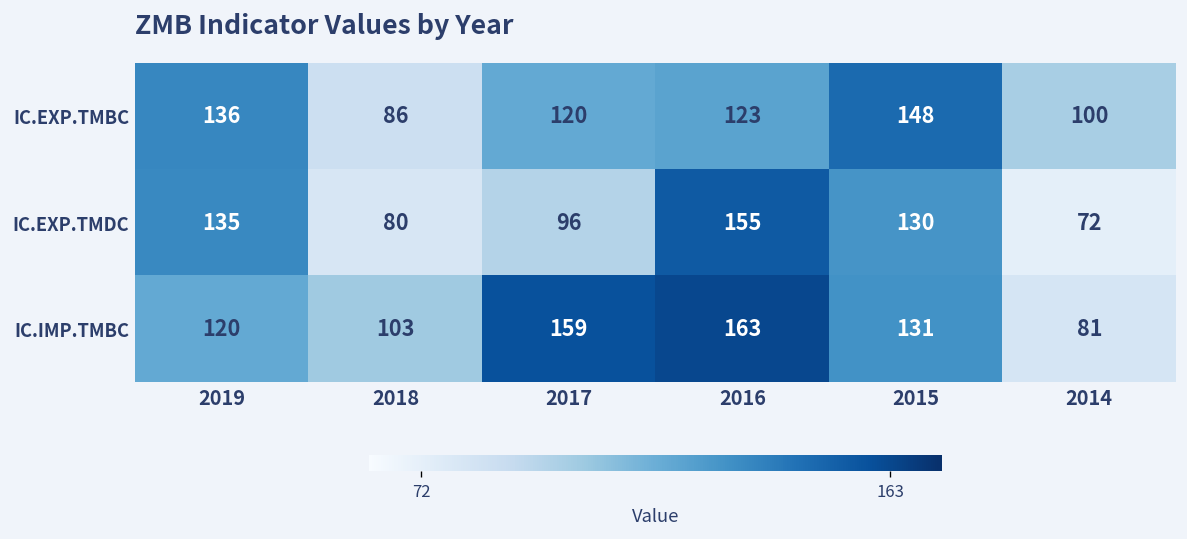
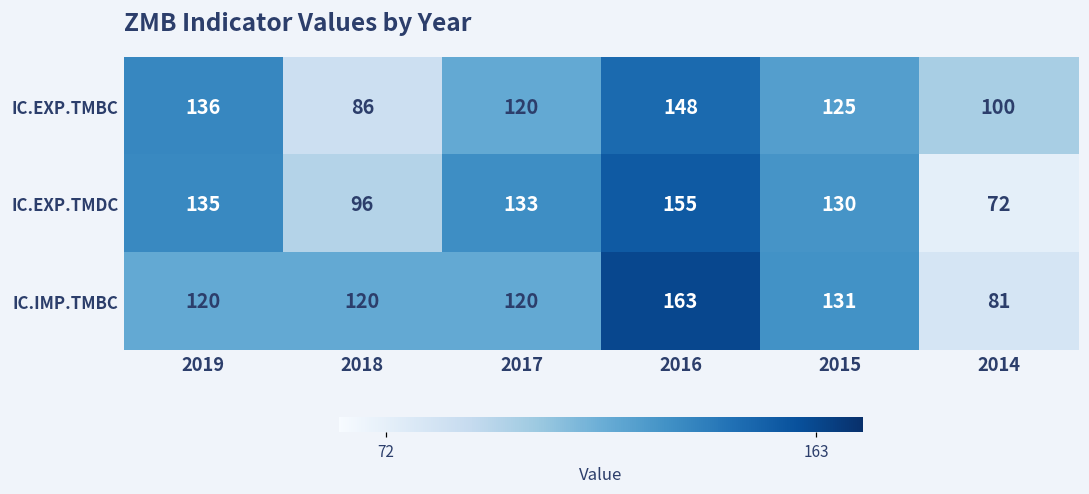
  {
    "IC.EXP.TMBC": {
      "2019": 136,
      "2018": 86,
      "2017": 120,
-     "2016": 123,
-     "2015": 148,
+     "2016": 148,
+     "2015": 125,
      "2014": 100
    },
    "IC.EXP.TMDC": {
      "2019": 135,
-     "2018": 80,
-     "2017": 96,
+     "2018": 96,
+     "2017": 133,
      "2016": 155,
      "2015": 130,
      "2014": 72
    },
    "IC.IMP.TMBC": {
      "2019": 120,
-     "2018": 103,
-     "2017": 159,
+     "2018": 120,
+     "2017": 120,
      "2016": 163,
      "2015": 131,
      "2014": 81
    }
  }
